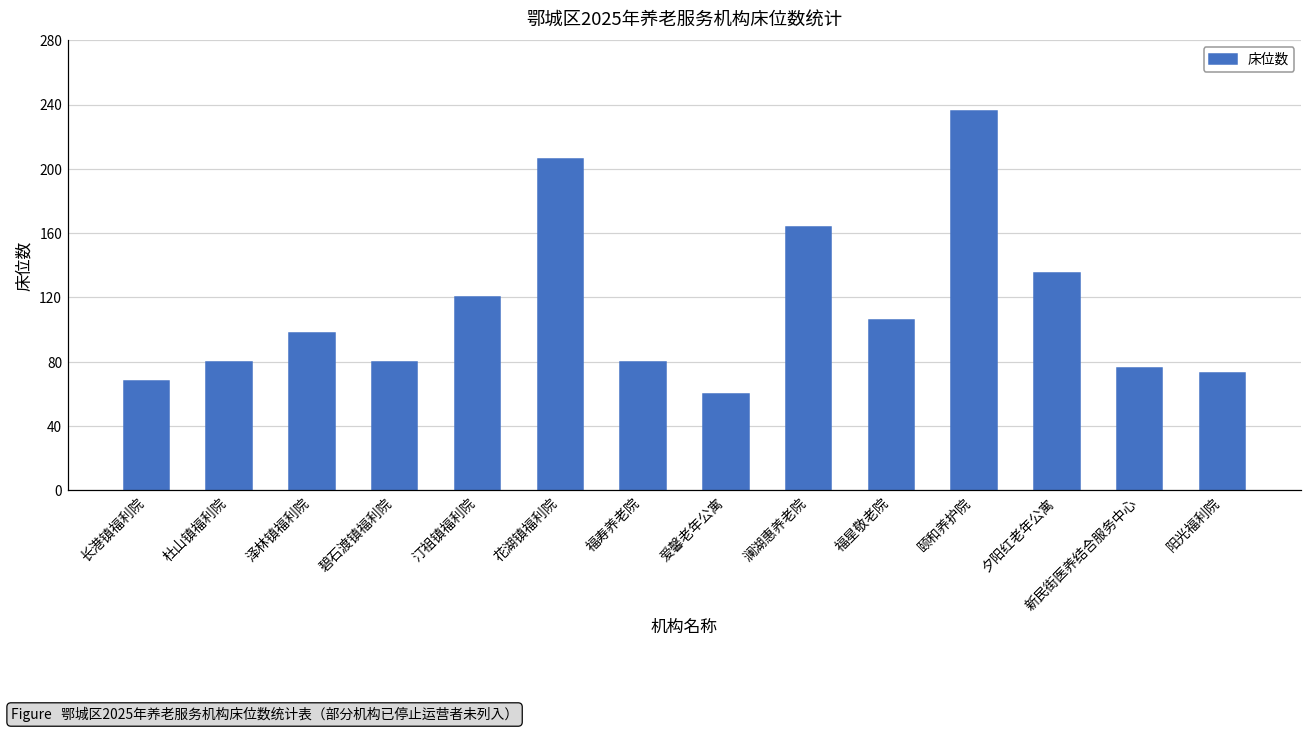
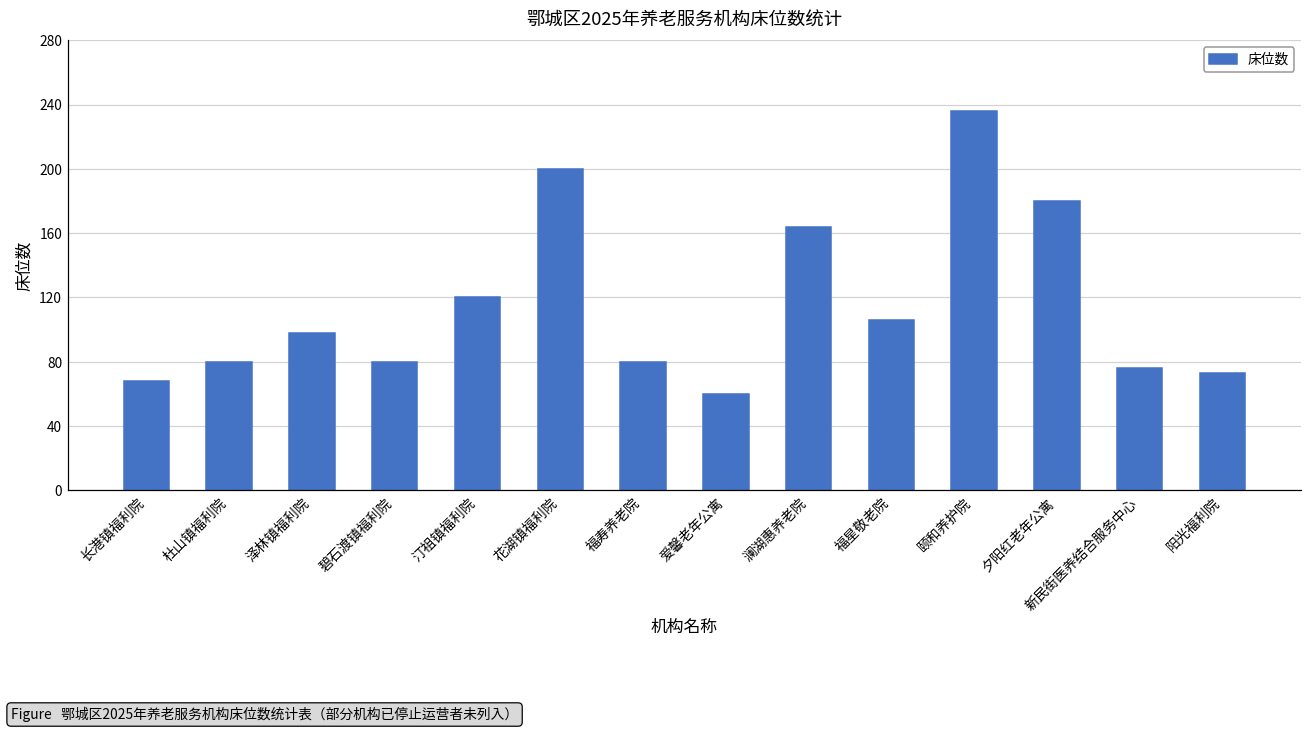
  {
    "长港镇福利院": 68,
    "杜山镇福利院": 80,
    "泽林镇福利院": 98,
    "碧石渡镇福利院": 80,
    "汀祖镇福利院": 120,
-   "花湖镇福利院": 206,
+   "花湖镇福利院": 200,
    "福寿养老院": 80,
    "爱馨老年公寓": 60,
    "澜湖惠养老院": 164,
    "福星敬老院": 106,
    "颐和养护院": 236,
-   "夕阳红老年公寓": 135,
+   "夕阳红老年公寓": 180,
    "新民街医养结合服务中心": 76,
    "阳光福利院": 73
  }
